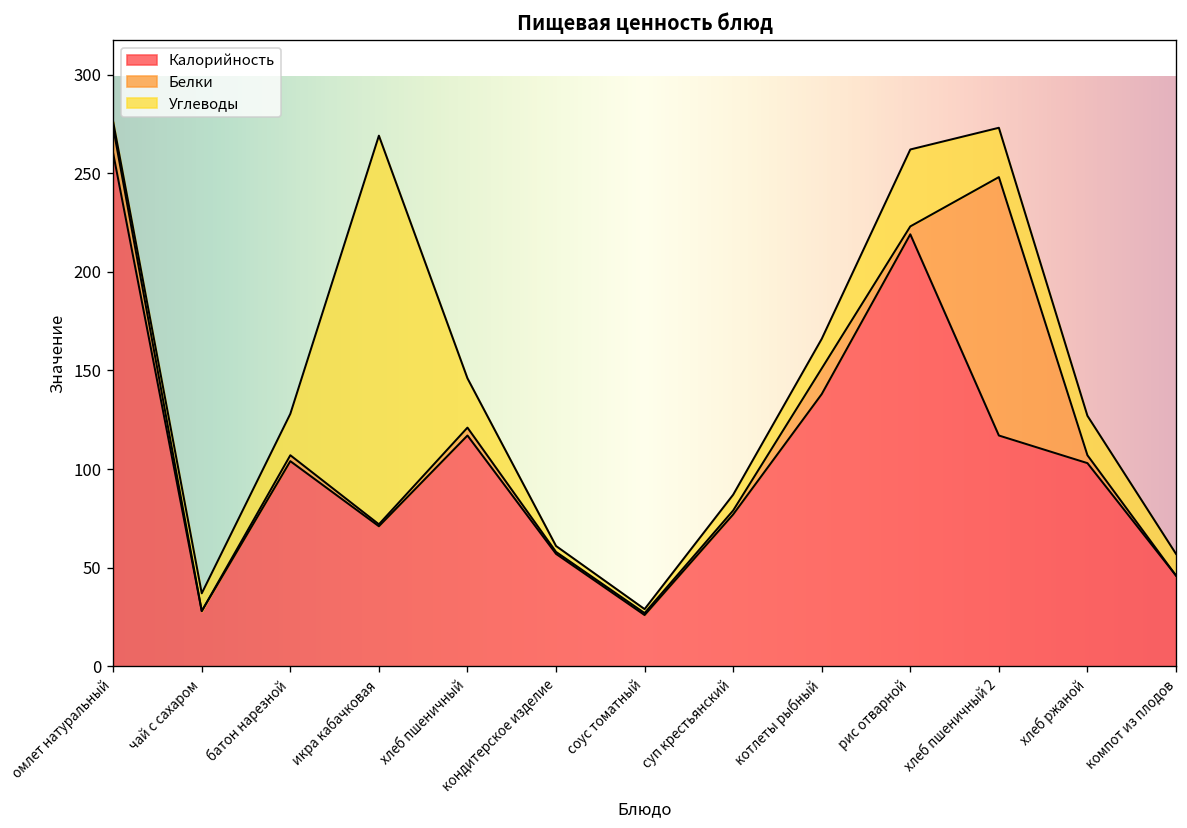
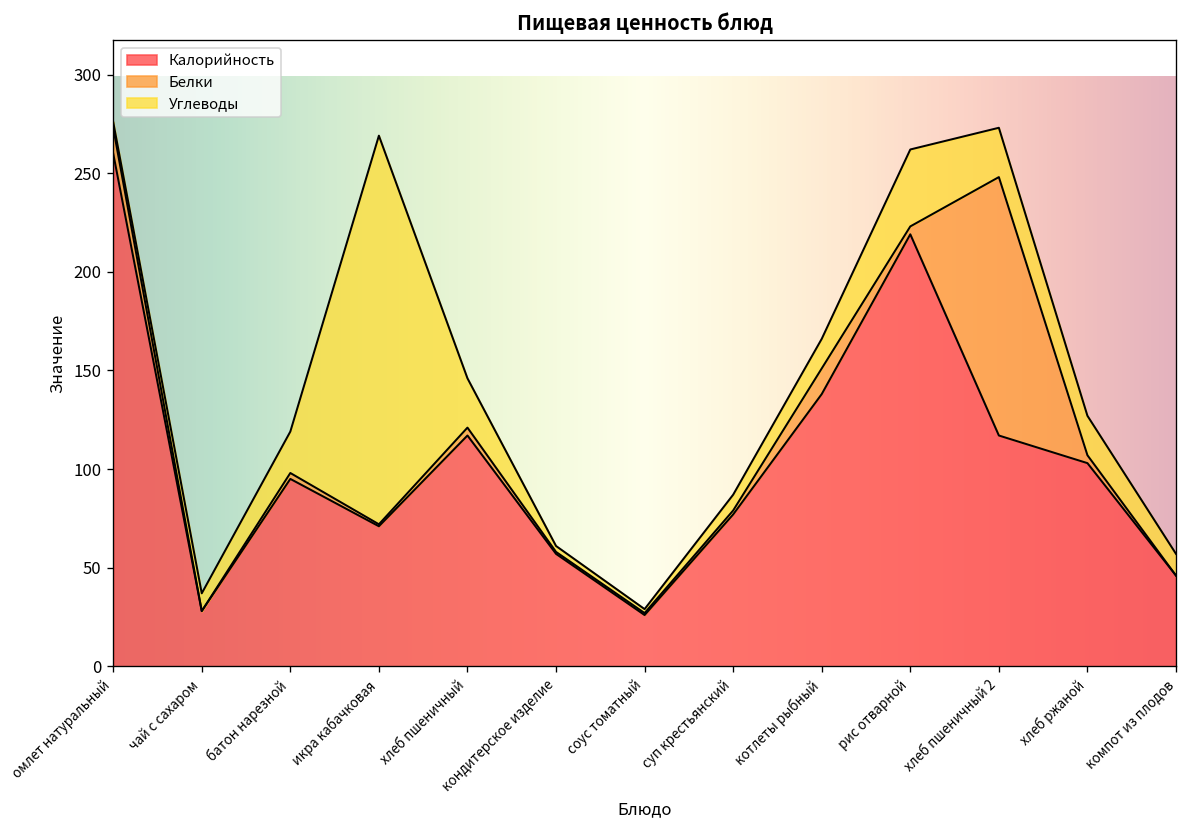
  {
    "Калорийность": {
      "омлет натуральный": 260,
-     "батон нарезной": 104,
+     "батон нарезной": 95,
      "хлеб пшеничный": 117,
      "суп крестьянский": 77,
      "котлеты рыбный": 138,
      "рис отварной": 219,
      "хлеб пшеничный 2": 117,
      "хлеб ржаной": 103
    },
    "Белки": {
      "омлет натуральный": 13,
      "батон нарезной": 3,
      "хлеб пшеничный": 4,
      "суп крестьянский": 2,
      "котлеты рыбный": 13,
      "рис отварной": 4,
      "хлеб пшеничный 2": 131,
      "хлеб ржаной": 4
    },
    "Углеводы": {
      "омлет натуральный": 3,
      "чай с сахаром": 9,
      "батон нарезной": 21,
      "икра кабачковая": 197,
      "хлеб пшеничный": 25,
      "кондитерское изделие": 3,
      "соус томатный": 2,
      "суп крестьянский": 8,
      "котлеты рыбный": 15,
      "рис отварной": 39,
      "хлеб пшеничный 2": 25,
      "хлеб ржаной": 20,
      "компот из плодов": 11
    }
  }
